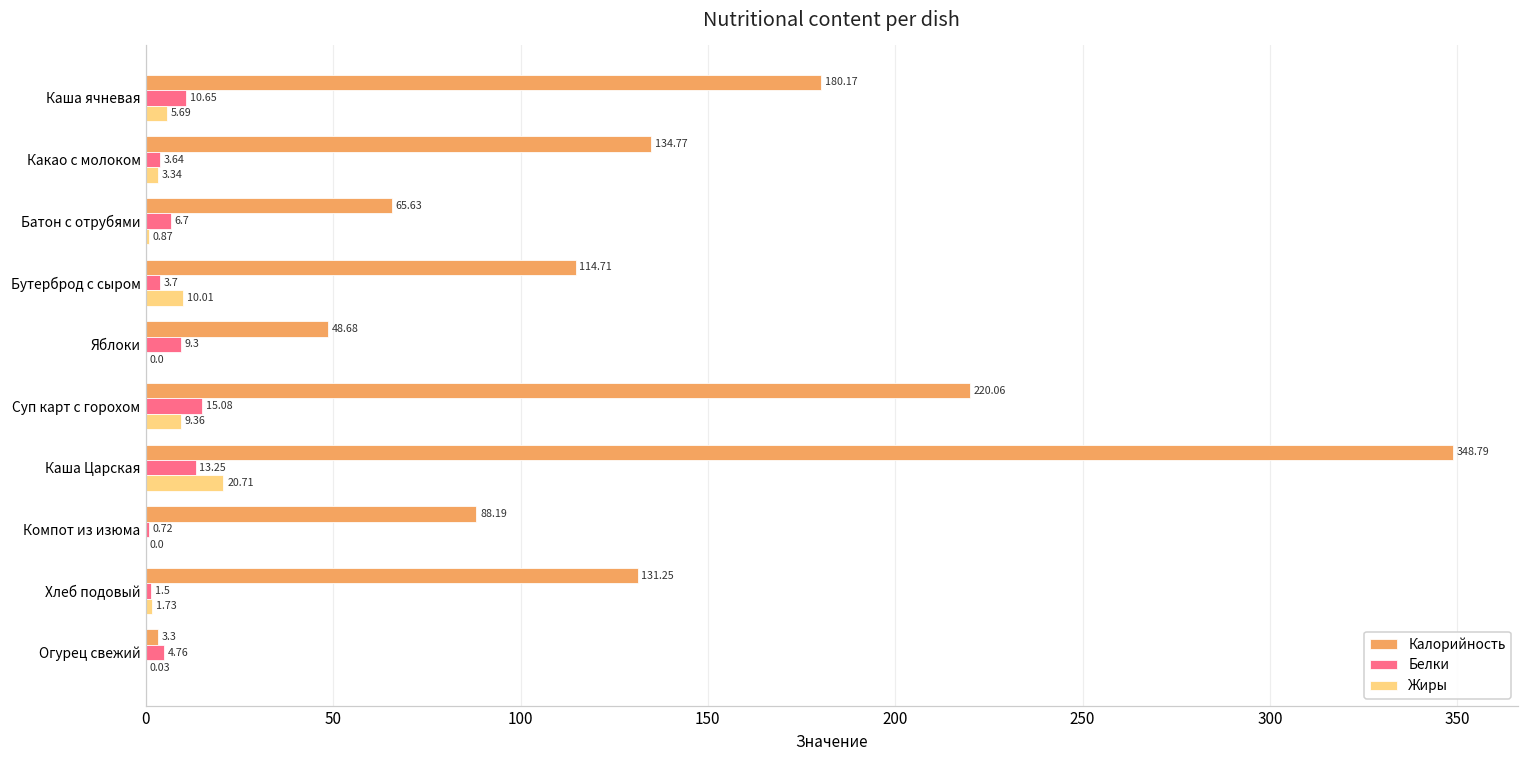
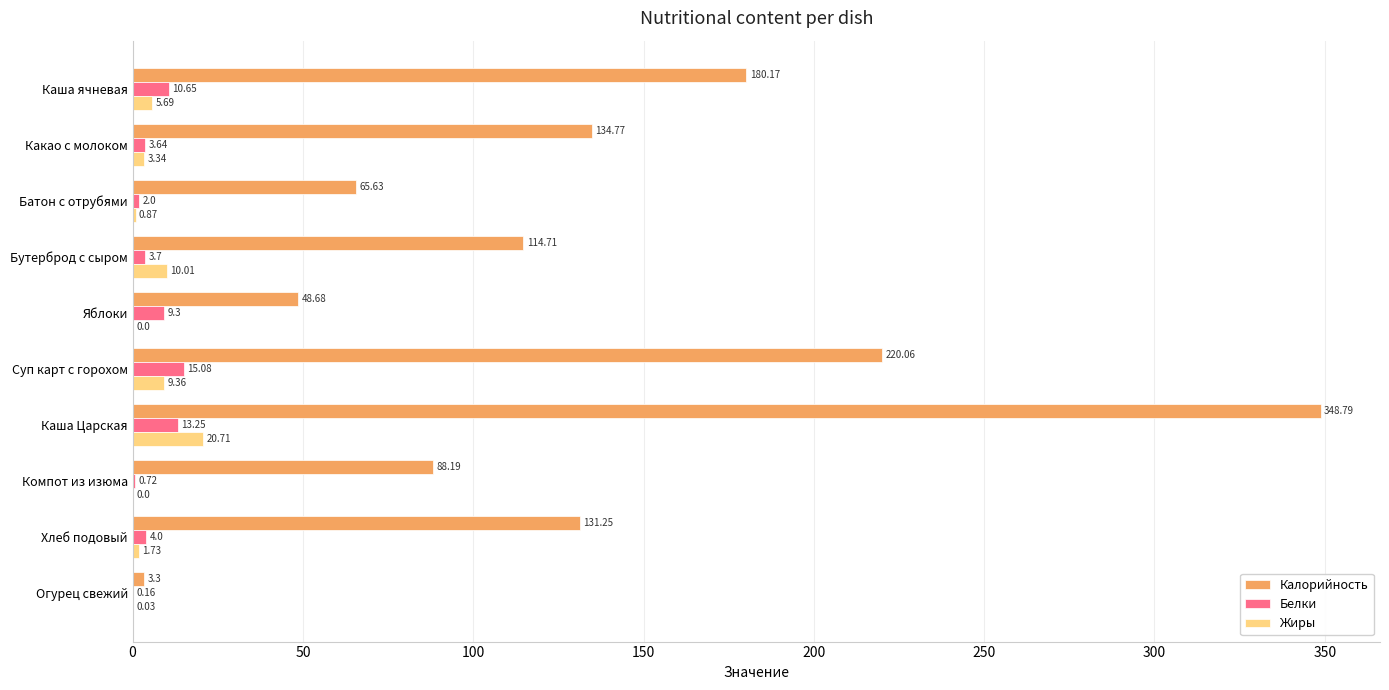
  {
    "Белки": {
      "Каша ячневая": 10.65,
      "Какао с молоком": 3.64,
-     "Батон с отрубями": 6.7,
+     "Батон с отрубями": 2.0,
      "Бутерброд с сыром": 3.7,
      "Яблоки": 9.3,
      "Суп карт с горохом": 15.08,
      "Каша Царская": 13.25,
      "Компот из изюма": 0.72,
-     "Хлеб подовый": 1.5,
-     "Огурец свежий": 4.76
+     "Хлеб подовый": 4.0,
+     "Огурец свежий": 0.16
    }
  }
